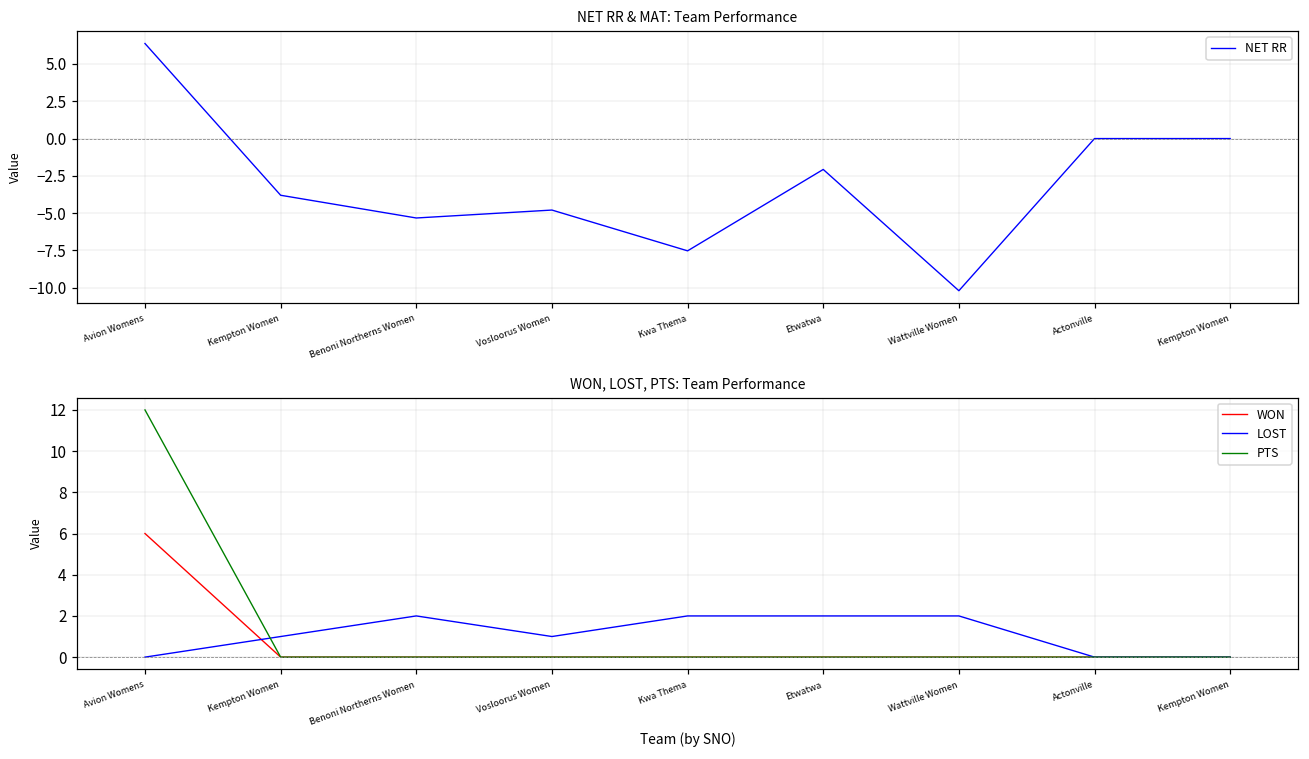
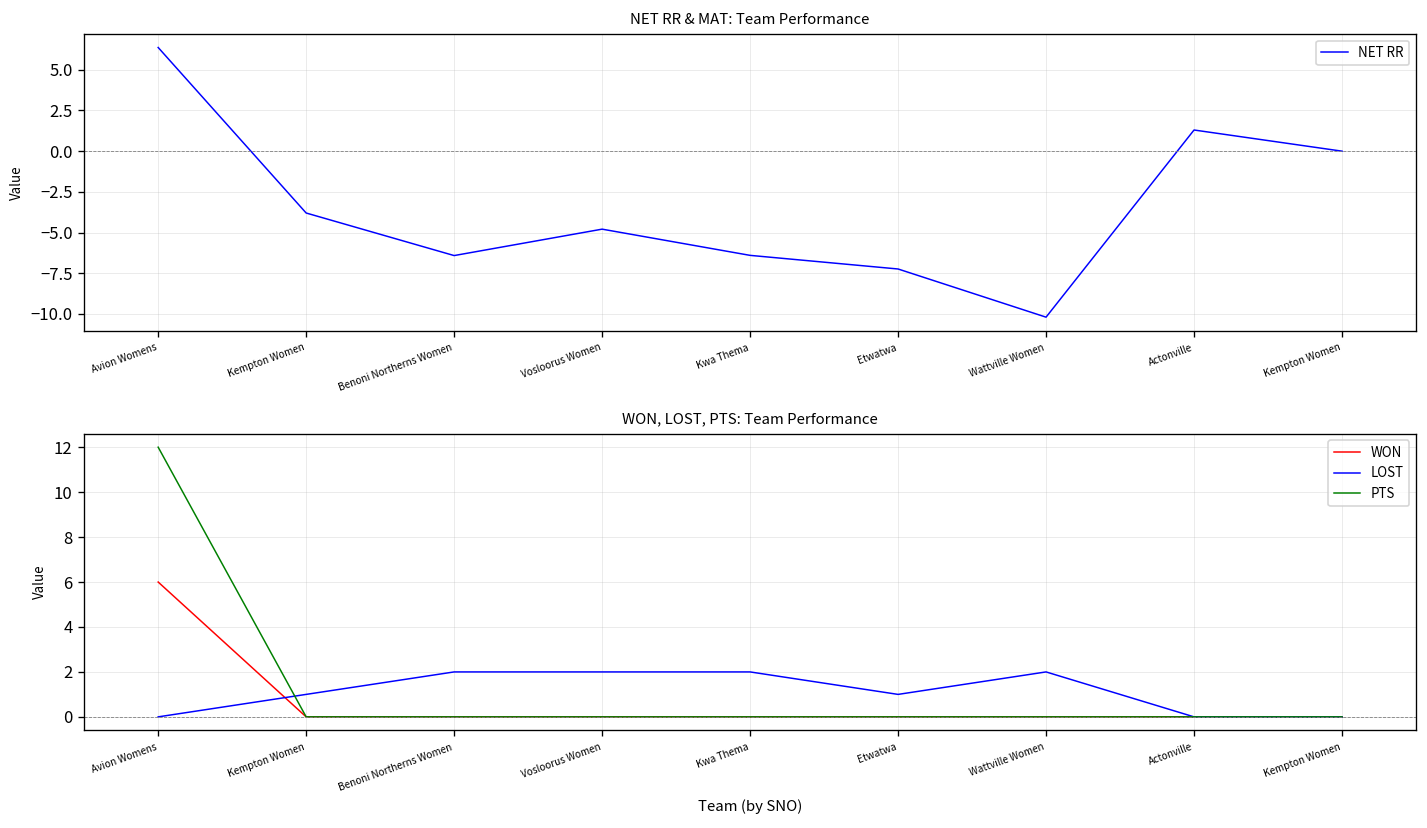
  {
    "NET RR & MAT: Team Performance": {
      "Avion Womens": 6.4,
-     "Benoni Northerns Women": -5.3,
+     "Benoni Northerns Women": -6.4,
      "Vosloorus Women": -4.8,
-     "Kwa Thema": -7.5,
-     "Etwatwa": -2.1,
+     "Kwa Thema": -6.4,
+     "Etwatwa": -7.2,
      "Wattville Women": -10.2,
-     "Actonville": 0.0
+     "Actonville": 1.3
    },
    "WON, LOST, PTS: Team Performance": {
      "WON": {
        "Avion Womens": 6
      },
      "LOST": {
        "Avion Womens": 0,
        "Benoni Northerns Women": 2,
-       "Vosloorus Women": 1,
+       "Vosloorus Women": 2,
        "Kwa Thema": 2,
-       "Etwatwa": 2,
+       "Etwatwa": 1,
        "Wattville Women": 2
      },
      "PTS": {
        "Avion Womens": 12
      }
    }
  }
